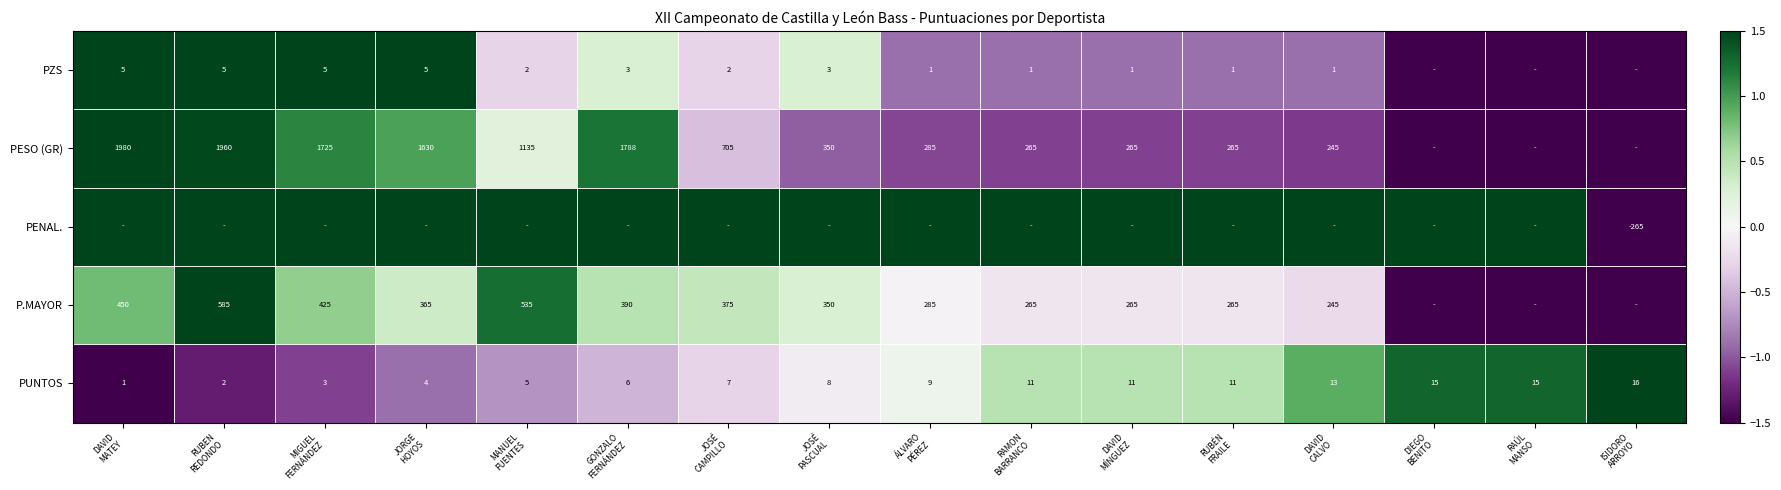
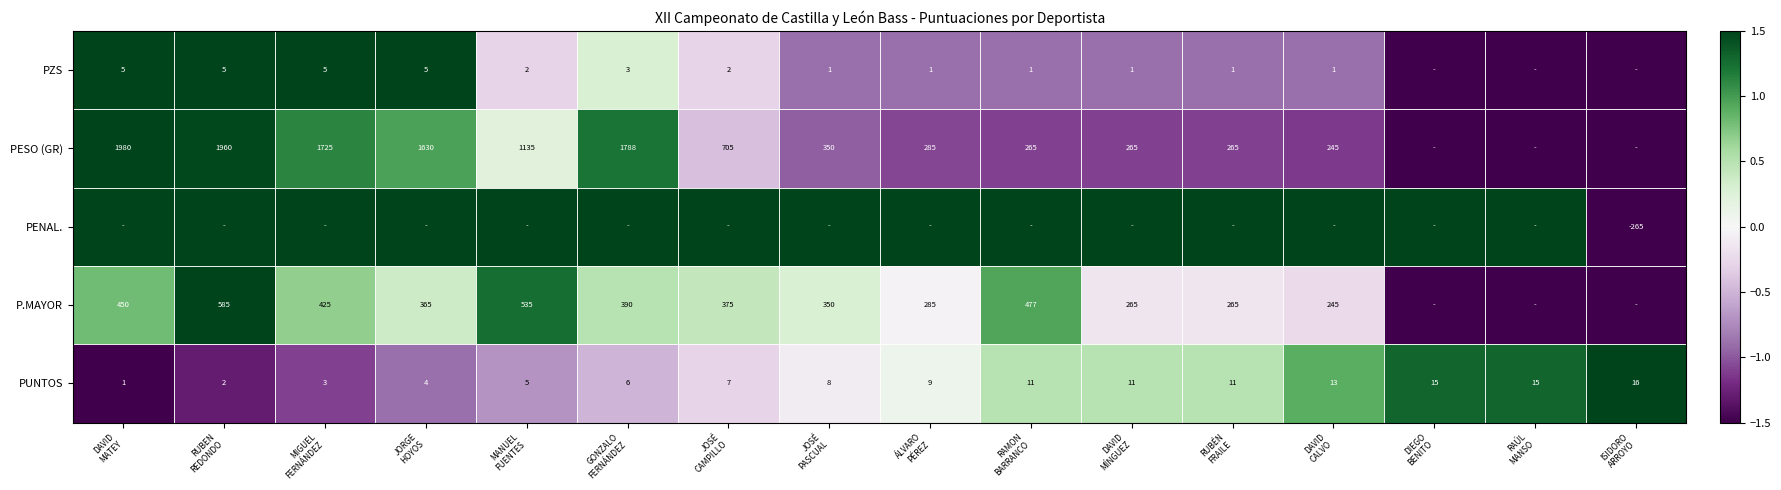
  {
    "PZS": {
      "DAVID MATEY": 5,
      "RUBEN REDONDO": 5,
      "MIGUEL FERNÁNDEZ": 5,
      "JORGE HOYOS": 5,
      "MANUEL FUENTES": 2,
      "GONZALO FERNÁNDEZ": 3,
      "JOSÉ CAMPILLO": 2,
-     "JOSÉ PASCUAL": 3,
+     "JOSÉ PASCUAL": 1,
      "ÁLVARO PÉREZ": 1,
      "RAMON BARRANCO": 1,
      "DAVID MÍNGUEZ": 1,
      "RUBÉN FRAILE": 1,
      "DAVID CALVO": 1
    },
    "PESO (GR)": {
      "DAVID MATEY": 1980,
      "RUBEN REDONDO": 1960,
      "MIGUEL FERNÁNDEZ": 1725,
      "JORGE HOYOS": 1630,
      "MANUEL FUENTES": 1135,
      "GONZALO FERNÁNDEZ": 1788,
      "JOSÉ CAMPILLO": 705,
      "JOSÉ PASCUAL": 350,
      "ÁLVARO PÉREZ": 285,
      "RAMON BARRANCO": 265,
      "DAVID MÍNGUEZ": 265,
      "RUBÉN FRAILE": 265,
      "DAVID CALVO": 245
    },
    "PENAL.": {
      "ISIDORO ARROYO": -265
    },
    "P.MAYOR": {
      "DAVID MATEY": 450,
      "RUBEN REDONDO": 585,
      "MIGUEL FERNÁNDEZ": 425,
      "JORGE HOYOS": 365,
      "MANUEL FUENTES": 535,
      "GONZALO FERNÁNDEZ": 390,
      "JOSÉ CAMPILLO": 375,
      "JOSÉ PASCUAL": 350,
      "ÁLVARO PÉREZ": 285,
-     "RAMON BARRANCO": 265,
+     "RAMON BARRANCO": 477,
      "DAVID MÍNGUEZ": 265,
      "RUBÉN FRAILE": 265,
      "DAVID CALVO": 245
    },
    "PUNTOS": {
      "DAVID MATEY": 1,
      "RUBEN REDONDO": 2,
      "MIGUEL FERNÁNDEZ": 3,
      "JORGE HOYOS": 4,
      "MANUEL FUENTES": 5,
      "GONZALO FERNÁNDEZ": 6,
      "JOSÉ CAMPILLO": 7,
      "JOSÉ PASCUAL": 8,
      "ÁLVARO PÉREZ": 9,
      "RAMON BARRANCO": 11,
      "DAVID MÍNGUEZ": 11,
      "RUBÉN FRAILE": 11,
      "DAVID CALVO": 13,
      "DIEGO BENITO": 15,
      "RAÚL MANSO": 15,
      "ISIDORO ARROYO": 16
    }
  }
